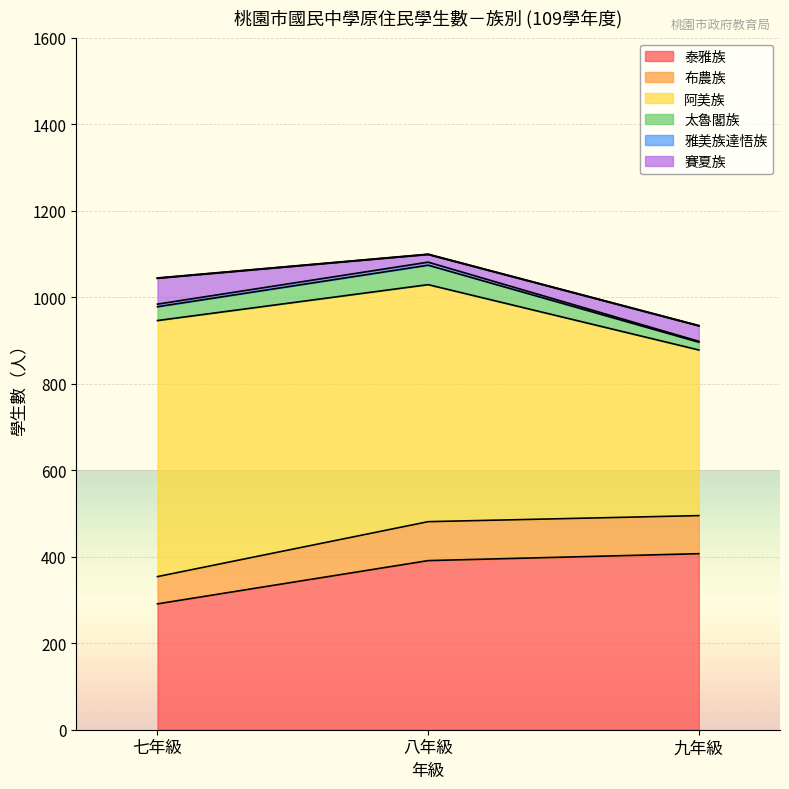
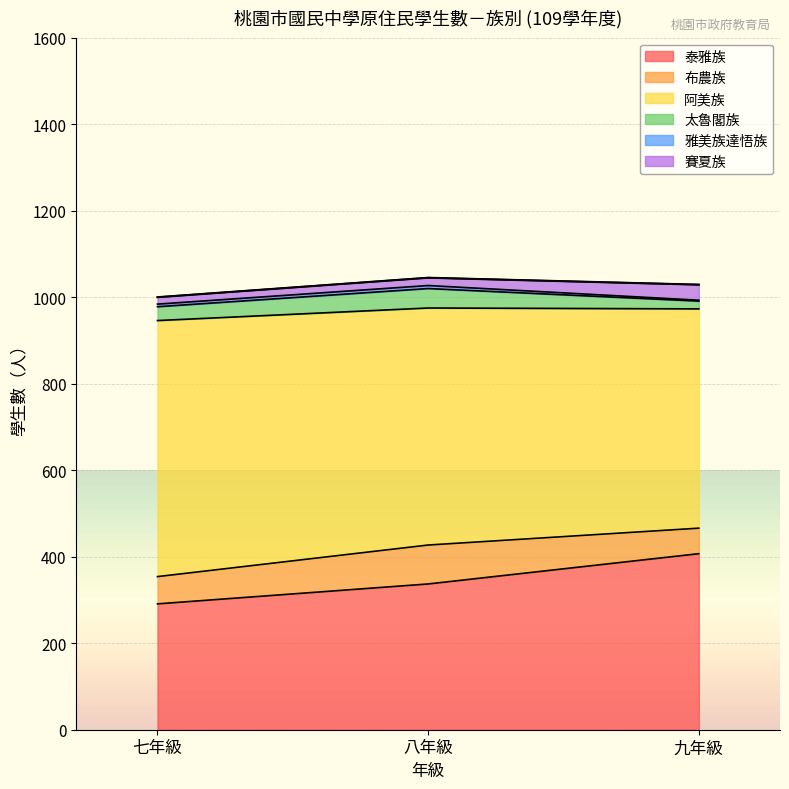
  {
    "泰雅族": {
      "七年級": 290,
-     "八年級": 390,
+     "八年級": 340,
      "九年級": 410
    },
    "布農族": {
      "七年級": 60,
      "八年級": 90,
-     "九年級": 90
+     "九年級": 60
    },
    "阿美族": {
      "七年級": 590,
      "八年級": 550,
-     "九年級": 380
+     "九年級": 510
    },
    "太魯閣族": {
      "七年級": 30,
      "八年級": 50
    },
    "雅美族達悟族": {
      "七年級": 10,
      "八年級": 10
    },
    "賽夏族": {
-     "七年級": 60,
+     "七年級": 20,
      "八年級": 20,
      "九年級": 40
    }
  }
